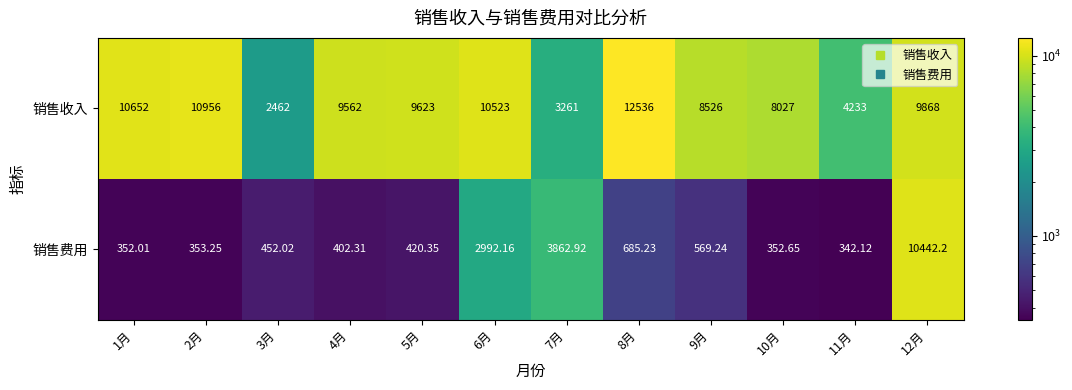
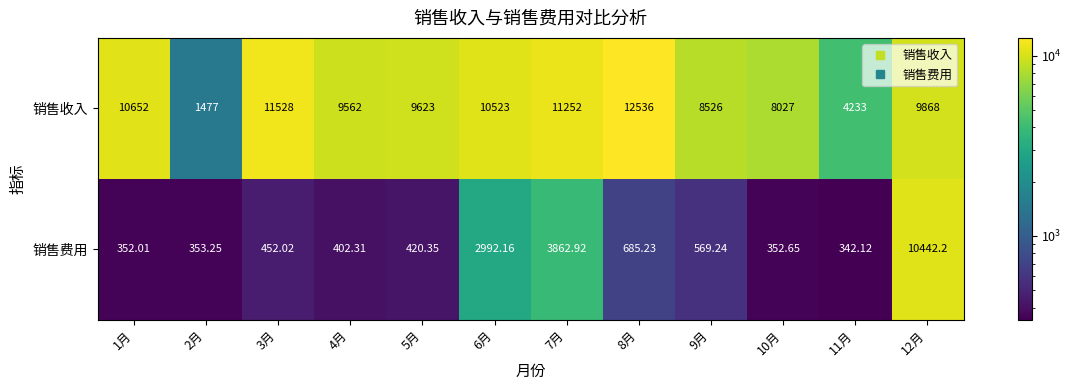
  {
    "销售收入": {
      "1月": 10652,
-     "2月": 10956,
-     "3月": 2462,
+     "2月": 1477,
+     "3月": 11528,
      "4月": 9562,
      "5月": 9623,
      "6月": 10523,
-     "7月": 3261,
+     "7月": 11252,
      "8月": 12536,
      "9月": 8526,
      "10月": 8027,
      "11月": 4233,
      "12月": 9868
    },
    "销售费用": {
      "1月": 352.01,
      "2月": 353.25,
      "3月": 452.02,
      "4月": 402.31,
      "5月": 420.35,
      "6月": 2992.16,
      "7月": 3862.92,
      "8月": 685.23,
      "9月": 569.24,
      "10月": 352.65,
      "11月": 342.12,
      "12月": 10442.2
    }
  }
